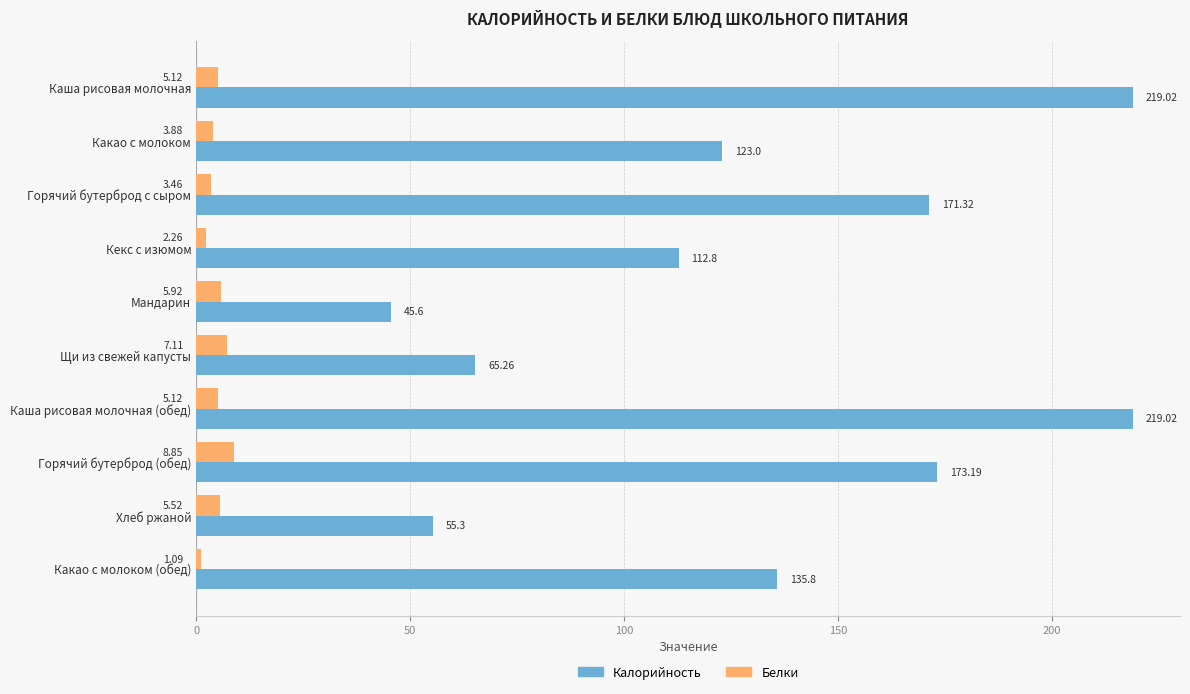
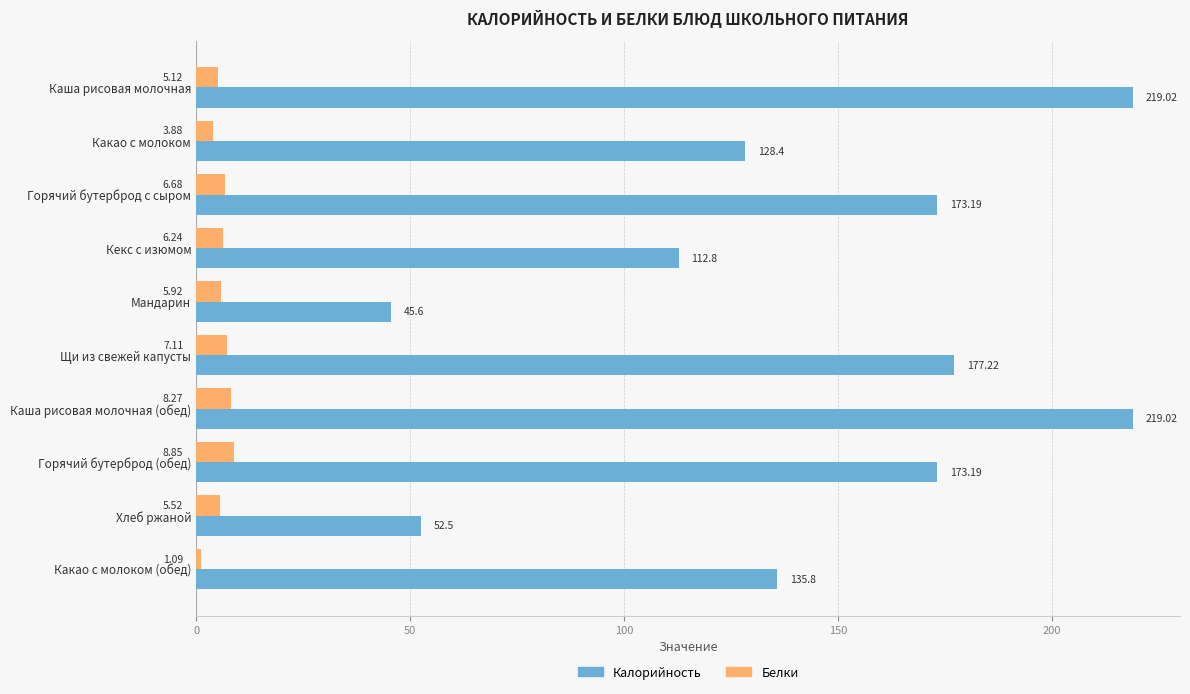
  {
    "Калорийность": {
      "Каша рисовая молочная": 219.02,
-     "Какао с молоком": 123.0,
-     "Горячий бутерброд с сыром": 171.32,
+     "Какао с молоком": 128.4,
+     "Горячий бутерброд с сыром": 173.19,
      "Кекс с изюмом": 112.8,
      "Мандарин": 45.6,
-     "Щи из свежей капусты": 65.26,
+     "Щи из свежей капусты": 177.22,
      "Каша рисовая молочная (обед)": 219.02,
      "Горячий бутерброд (обед)": 173.19,
-     "Хлеб ржаной": 55.3,
+     "Хлеб ржаной": 52.5,
      "Какао с молоком (обед)": 135.8
    },
    "Белки": {
-     "Горячий бутерброд с сыром": 3.46,
-     "Кекс с изюмом": 2.26,
-     "Каша рисовая молочная (обед)": 5.12,
+     "Горячий бутерброд с сыром": 6.68,
+     "Кекс с изюмом": 6.24,
+     "Каша рисовая молочная (обед)": 8.27,
      "Какао с молоком (обед)": 1.09
    }
  }
